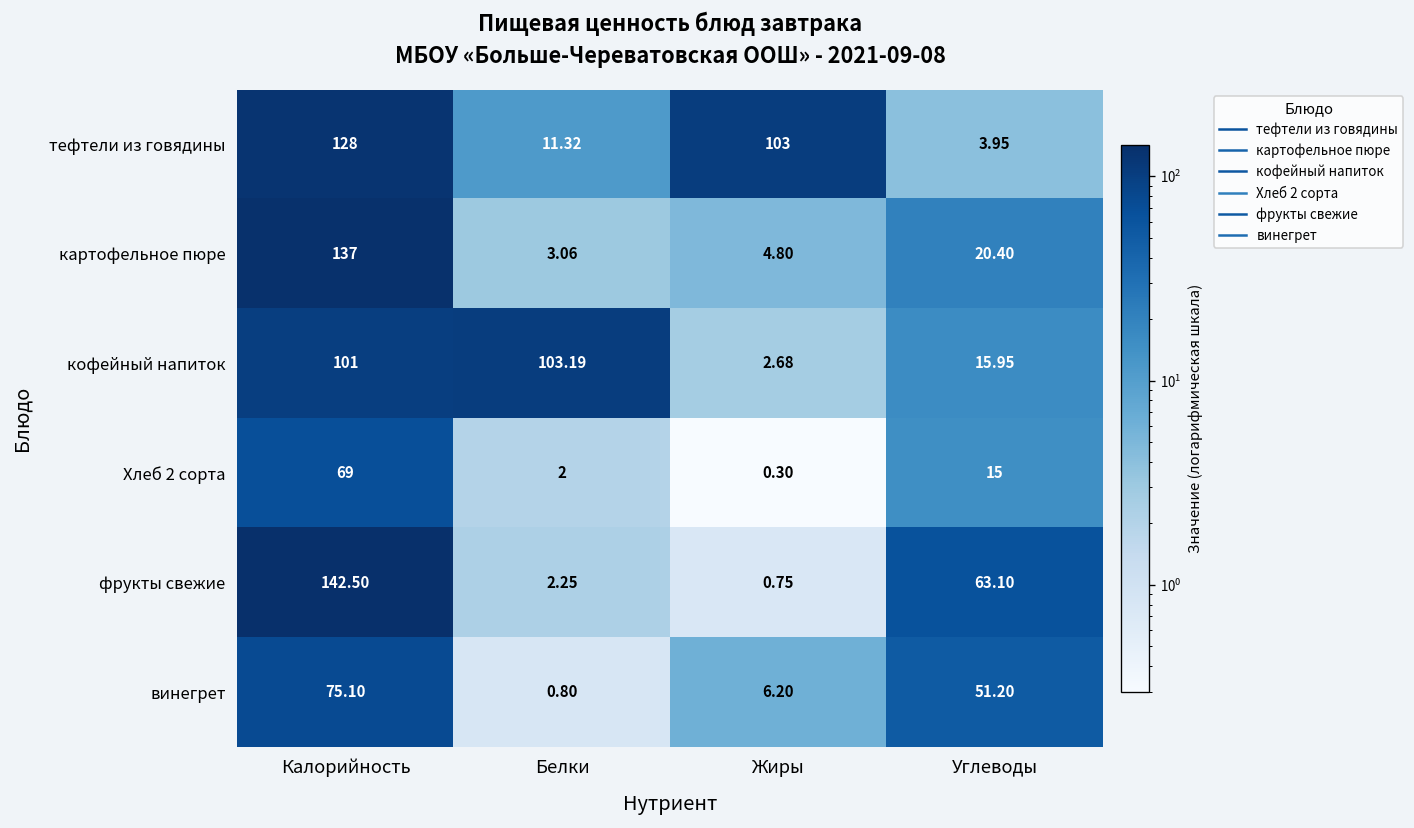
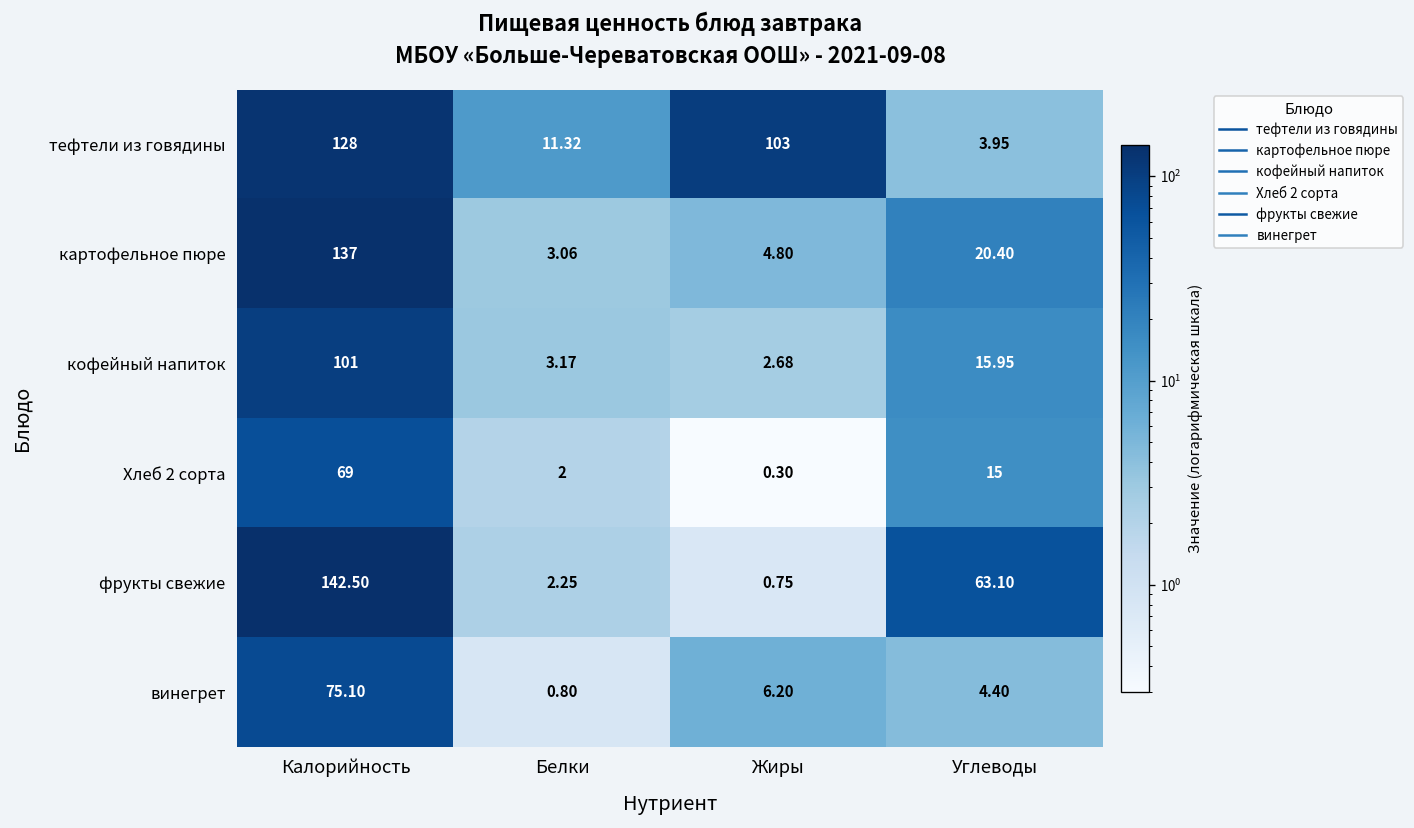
  {
    "тефтели из говядины": {
      "Калорийность": 128,
      "Белки": 11.32,
      "Жиры": 103,
      "Углеводы": 3.95
    },
    "картофельное пюре": {
      "Калорийность": 137,
      "Белки": 3.06,
      "Жиры": 4.80,
      "Углеводы": 20.40
    },
    "кофейный напиток": {
      "Калорийность": 101,
-     "Белки": 103.19,
+     "Белки": 3.17,
      "Жиры": 2.68,
      "Углеводы": 15.95
    },
    "Хлеб 2 сорта": {
      "Калорийность": 69,
      "Белки": 2,
      "Жиры": 0.30,
      "Углеводы": 15
    },
    "фрукты свежие": {
      "Калорийность": 142.50,
      "Белки": 2.25,
      "Жиры": 0.75,
      "Углеводы": 63.10
    },
    "винегрет": {
      "Калорийность": 75.10,
      "Белки": 0.80,
      "Жиры": 6.20,
-     "Углеводы": 51.20
+     "Углеводы": 4.40
    }
  }
